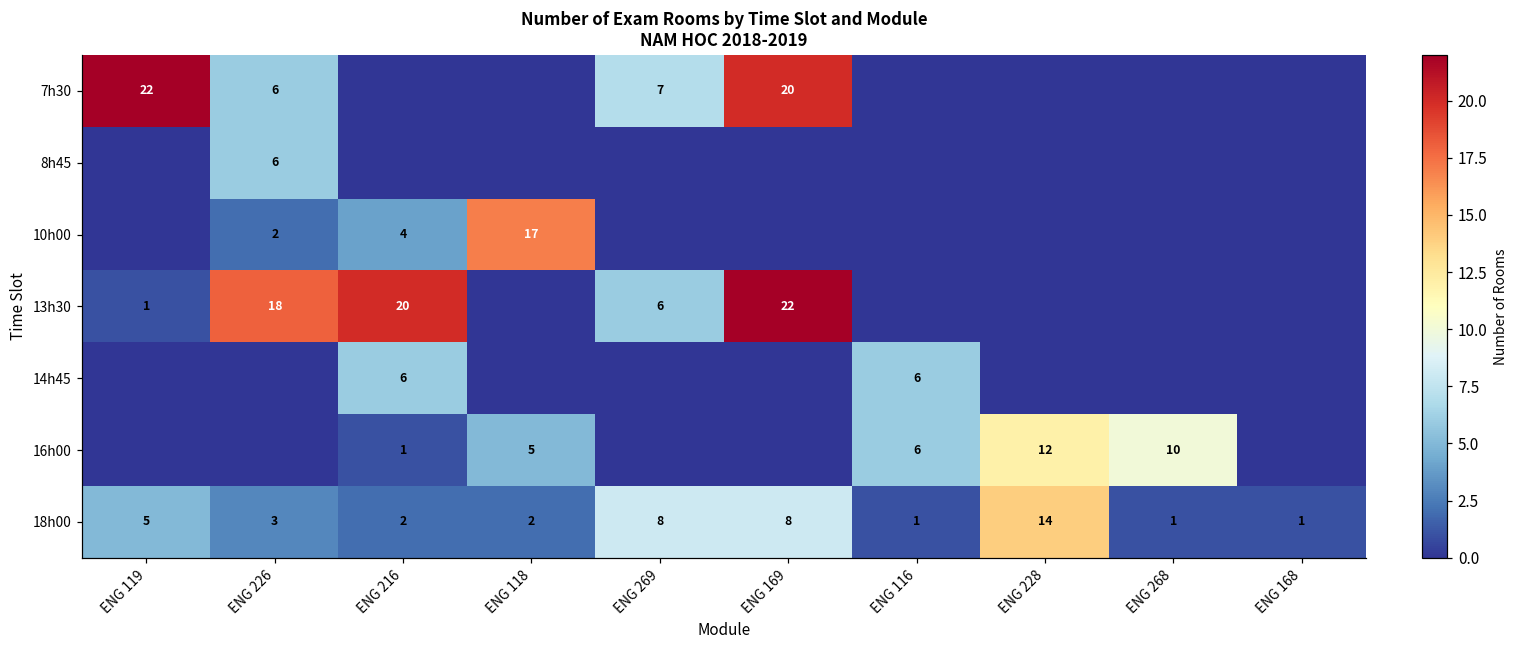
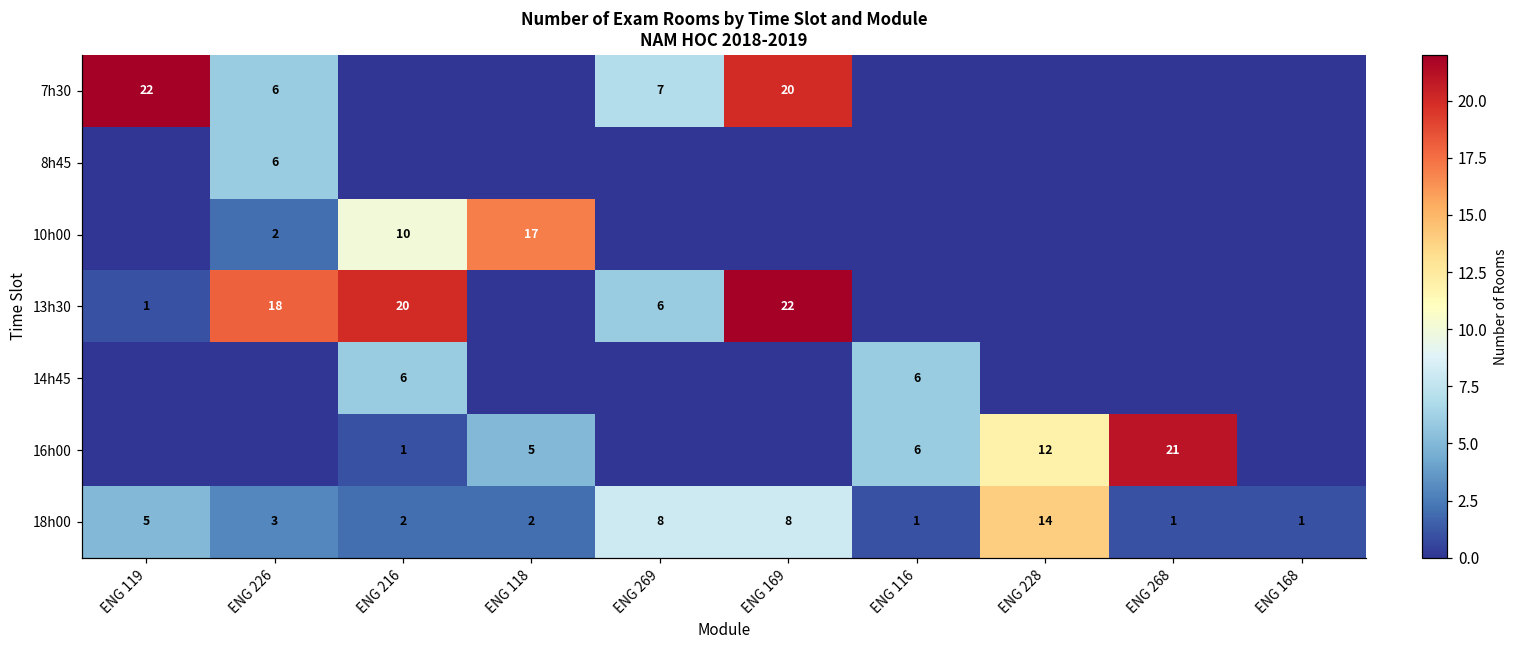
  {
    "7h30": {
      "ENG 119": 22,
      "ENG 226": 6,
      "ENG 269": 7,
      "ENG 169": 20
    },
    "8h45": {
      "ENG 226": 6
    },
    "10h00": {
      "ENG 226": 2,
-     "ENG 216": 4,
+     "ENG 216": 10,
      "ENG 118": 17
    },
    "13h30": {
      "ENG 119": 1,
      "ENG 226": 18,
      "ENG 216": 20,
      "ENG 269": 6,
      "ENG 169": 22
    },
    "14h45": {
      "ENG 216": 6,
      "ENG 116": 6
    },
    "16h00": {
      "ENG 216": 1,
      "ENG 118": 5,
      "ENG 116": 6,
      "ENG 228": 12,
-     "ENG 268": 10
+     "ENG 268": 21
    },
    "18h00": {
      "ENG 119": 5,
      "ENG 226": 3,
      "ENG 216": 2,
      "ENG 118": 2,
      "ENG 269": 8,
      "ENG 169": 8,
      "ENG 116": 1,
      "ENG 228": 14,
      "ENG 268": 1,
      "ENG 168": 1
    }
  }
